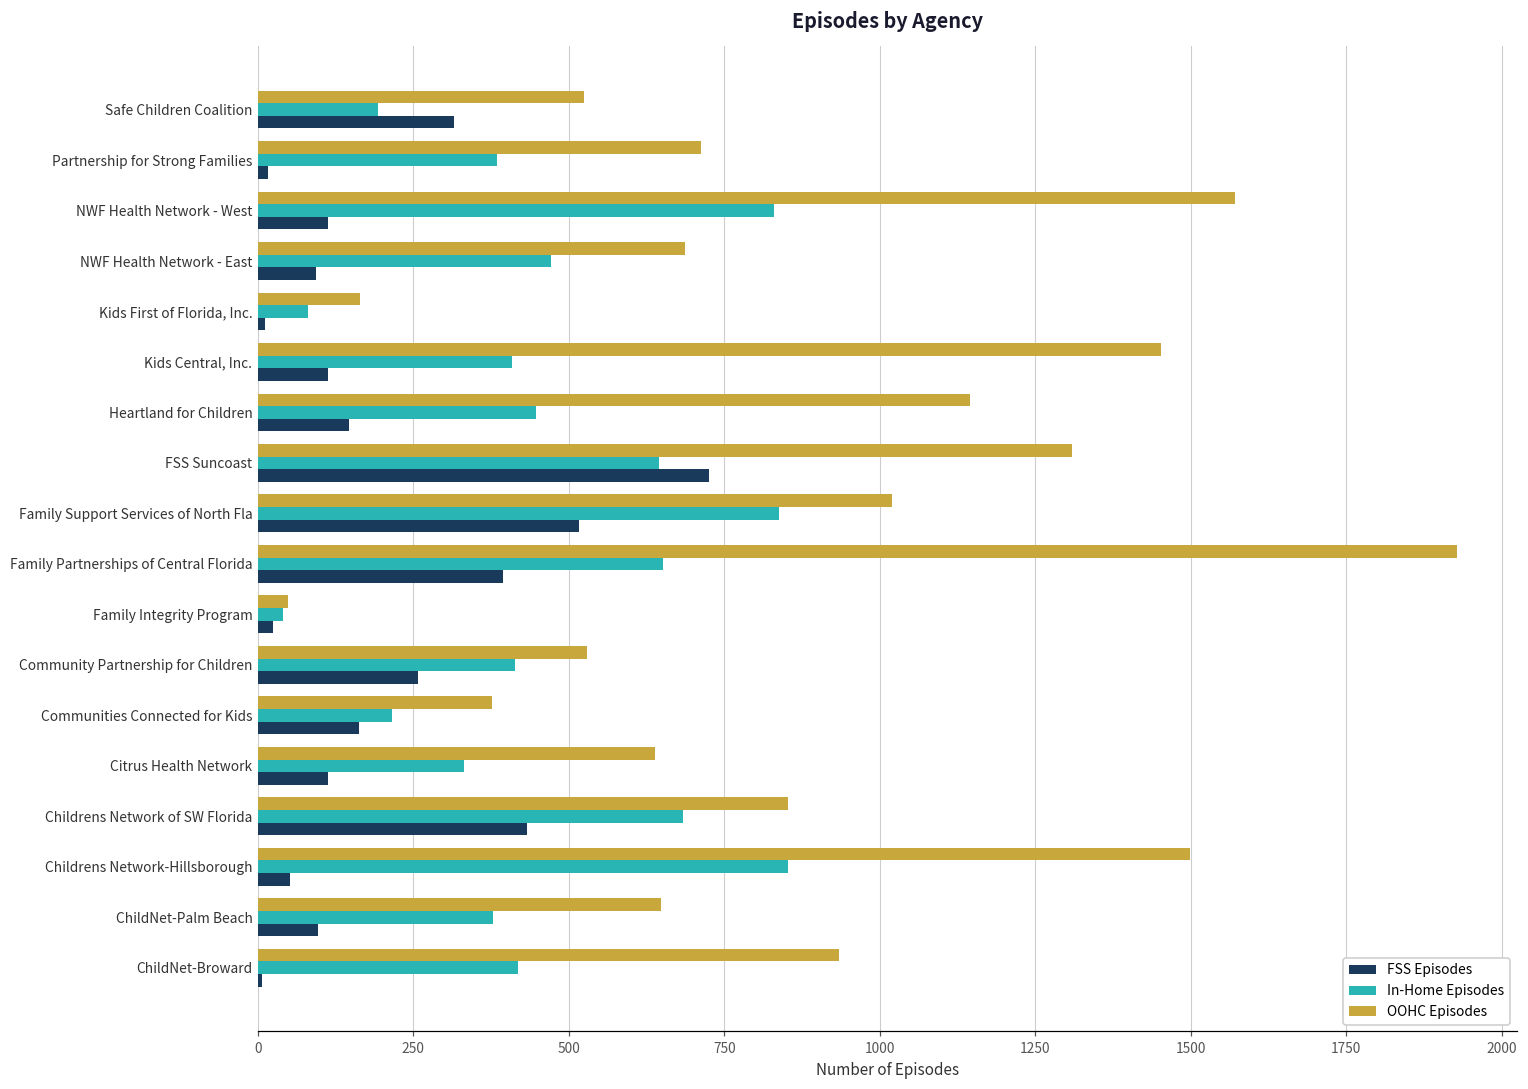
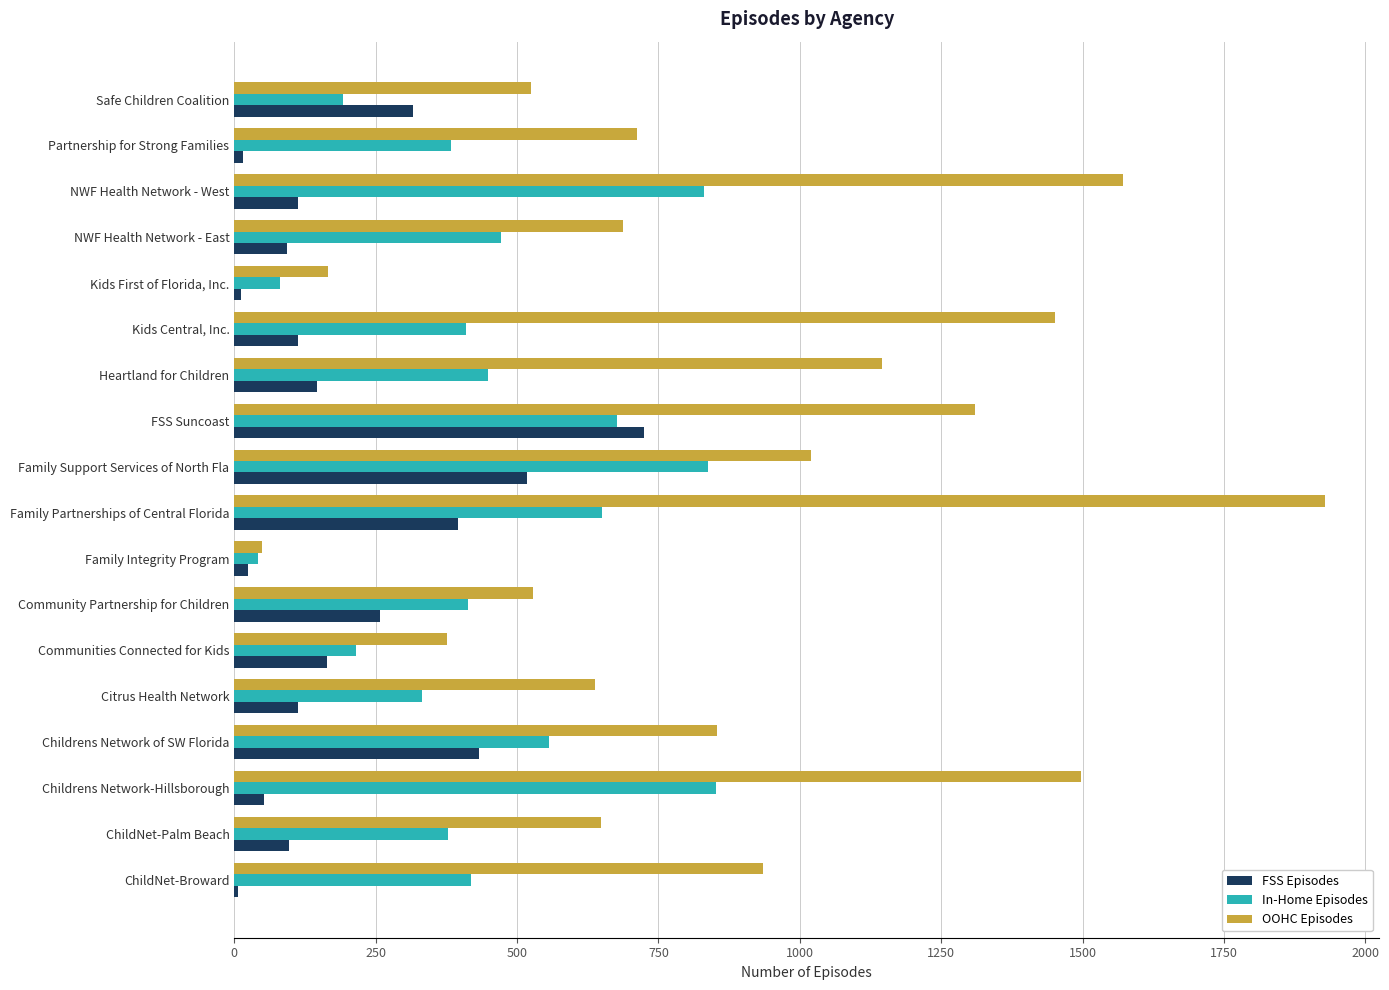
  {
    "FSS Episodes": {
      "Safe Children Coalition": 320,
      "Partnership for Strong Families": 20,
      "NWF Health Network - West": 110,
      "NWF Health Network - East": 90,
      "Kids First of Florida, Inc.": 10,
      "Kids Central, Inc.": 110,
      "Heartland for Children": 150,
      "FSS Suncoast": 730,
      "Family Support Services of North Fla": 520,
      "Family Partnerships of Central Florida": 400,
      "Family Integrity Program": 30,
      "Community Partnership for Children": 260,
      "Communities Connected for Kids": 160,
      "Citrus Health Network": 110,
      "Childrens Network of SW Florida": 430,
      "Childrens Network-Hillsborough": 50,
      "ChildNet-Palm Beach": 100,
      "ChildNet-Broward": 10
    },
    "In-Home Episodes": {
      "Safe Children Coalition": 190,
      "Partnership for Strong Families": 380,
      "NWF Health Network - West": 830,
      "NWF Health Network - East": 470,
      "Kids First of Florida, Inc.": 80,
      "Kids Central, Inc.": 410,
      "Heartland for Children": 450,
-     "FSS Suncoast": 650,
+     "FSS Suncoast": 680,
      "Family Support Services of North Fla": 840,
      "Family Partnerships of Central Florida": 650,
      "Family Integrity Program": 40,
      "Community Partnership for Children": 410,
      "Communities Connected for Kids": 220,
      "Citrus Health Network": 330,
-     "Childrens Network of SW Florida": 680,
+     "Childrens Network of SW Florida": 560,
      "Childrens Network-Hillsborough": 850,
      "ChildNet-Palm Beach": 380,
      "ChildNet-Broward": 420
    },
    "OOHC Episodes": {
      "Safe Children Coalition": 530,
      "Partnership for Strong Families": 710,
      "NWF Health Network - West": 1570,
      "NWF Health Network - East": 690,
      "Kids First of Florida, Inc.": 170,
      "Kids Central, Inc.": 1450,
      "Heartland for Children": 1150,
      "FSS Suncoast": 1310,
      "Family Support Services of North Fla": 1020,
      "Family Partnerships of Central Florida": 1930,
      "Family Integrity Program": 50,
      "Community Partnership for Children": 530,
      "Communities Connected for Kids": 380,
      "Citrus Health Network": 640,
      "Childrens Network of SW Florida": 850,
      "Childrens Network-Hillsborough": 1500,
      "ChildNet-Palm Beach": 650,
      "ChildNet-Broward": 940
    }
  }
